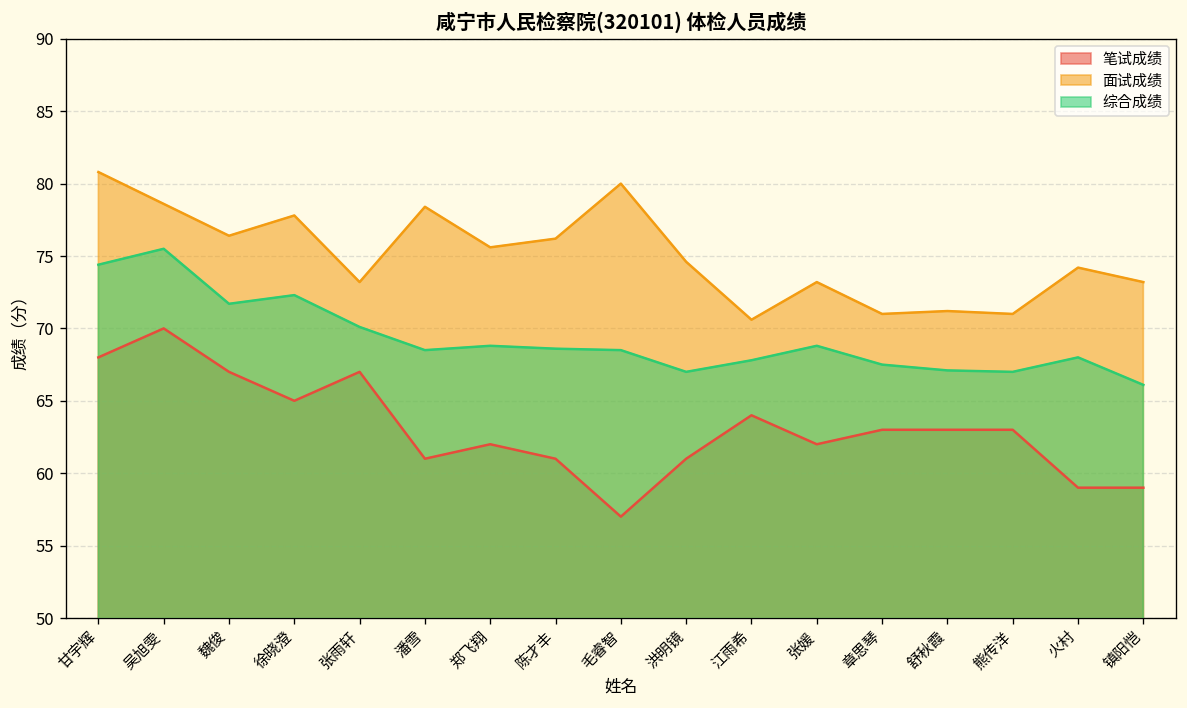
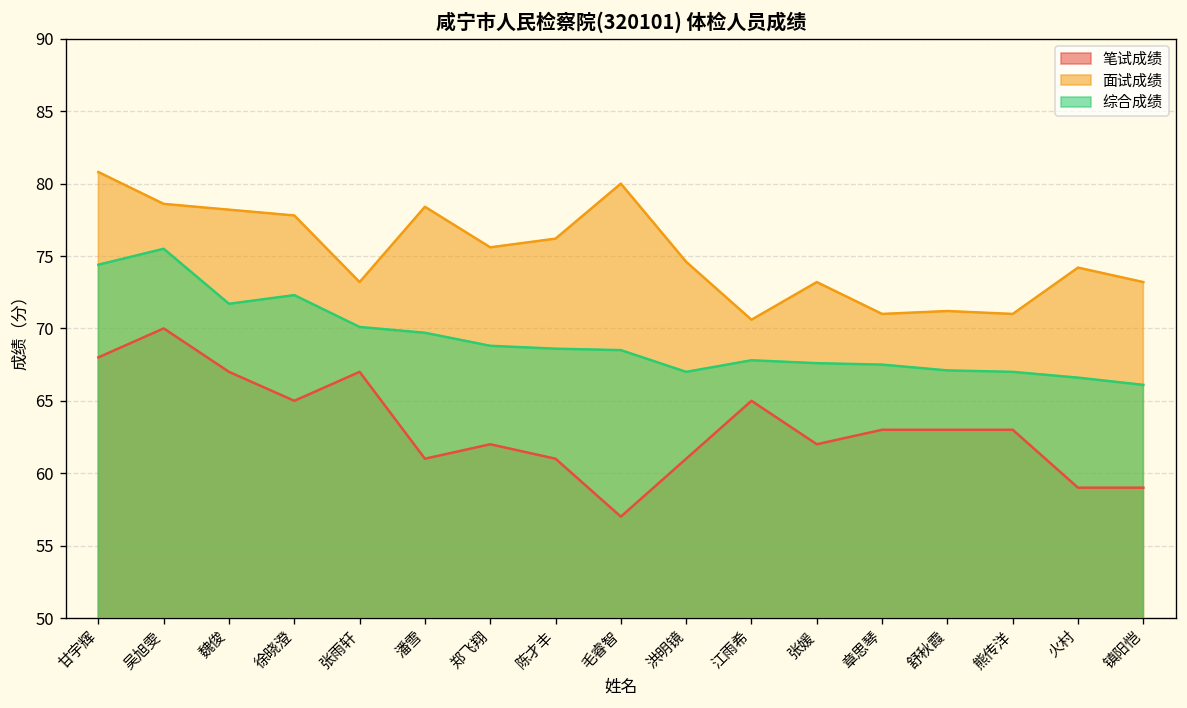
  {
    "笔试成绩": {
      "甘宇辉": 68,
      "吴旭雯": 70,
      "魏俊": 67,
      "徐晓澄": 65,
      "张雨轩": 67,
      "潘雪": 61,
      "郑飞翔": 62,
      "陈才丰": 61,
      "毛睿智": 57,
      "洪明镜": 61,
-     "江雨希": 64,
+     "江雨希": 65,
      "张媛": 62,
      "章思琴": 63,
      "舒秋霞": 63,
      "熊传洋": 63,
      "火村": 59,
      "镇阳恺": 59
    },
    "面试成绩": {
      "甘宇辉": 80.8,
      "吴旭雯": 78.6,
-     "魏俊": 76.4,
+     "魏俊": 78.2,
      "徐晓澄": 77.8,
      "张雨轩": 73.2,
      "潘雪": 78.4,
      "郑飞翔": 75.6,
      "陈才丰": 76.2,
      "毛睿智": 80.0,
      "洪明镜": 74.6,
      "江雨希": 70.6,
      "张媛": 73.2,
      "章思琴": 71.0,
      "舒秋霞": 71.2,
      "熊传洋": 71.0,
      "火村": 74.2,
      "镇阳恺": 73.2
    },
    "综合成绩": {
      "甘宇辉": 74.4,
      "吴旭雯": 75.5,
      "魏俊": 71.7,
      "徐晓澄": 72.3,
      "张雨轩": 70.1,
-     "潘雪": 68.5,
+     "潘雪": 69.7,
      "郑飞翔": 68.8,
      "陈才丰": 68.6,
      "毛睿智": 68.5,
      "洪明镜": 67.0,
      "江雨希": 67.8,
-     "张媛": 68.8,
+     "张媛": 67.6,
      "章思琴": 67.5,
      "舒秋霞": 67.1,
      "熊传洋": 67.0,
-     "火村": 68.0,
+     "火村": 66.6,
      "镇阳恺": 66.1
    }
  }
